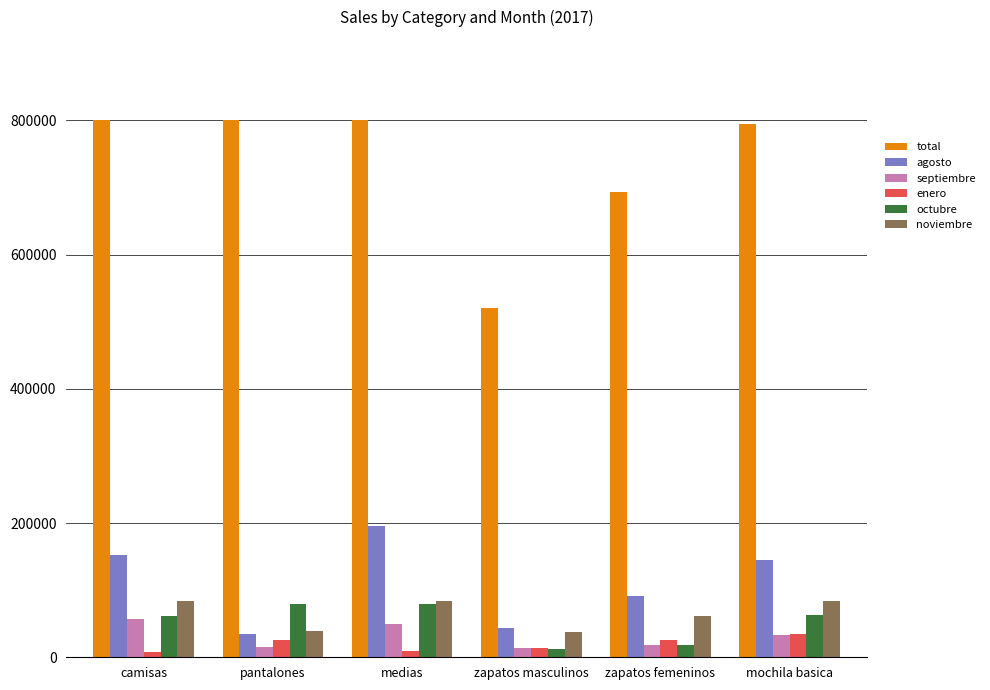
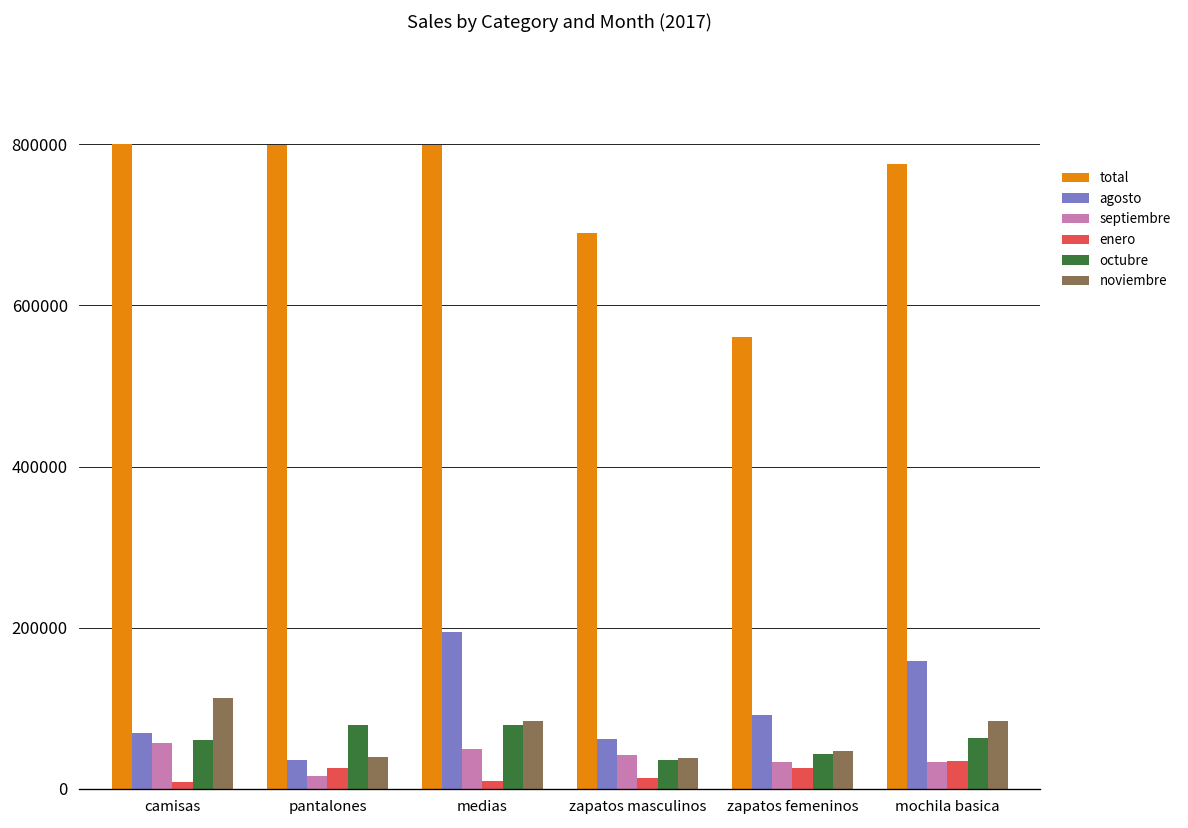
  {
    "total": {
      "camisas": 800000,
      "pantalones": 800000,
      "medias": 800000,
-     "zapatos masculinos": 520000,
-     "zapatos femeninos": 690000,
-     "mochila basica": 790000
+     "zapatos masculinos": 690000,
+     "zapatos femeninos": 560000,
+     "mochila basica": 780000
    },
    "agosto": {
-     "camisas": 150000,
+     "camisas": 70000,
      "pantalones": 40000,
      "medias": 190000,
-     "zapatos masculinos": 40000,
+     "zapatos masculinos": 60000,
      "zapatos femeninos": 90000,
-     "mochila basica": 140000
+     "mochila basica": 160000
    },
    "septiembre": {
      "camisas": 60000,
      "pantalones": 20000,
      "medias": 50000,
-     "zapatos masculinos": 10000,
-     "zapatos femeninos": 20000,
+     "zapatos masculinos": 40000,
+     "zapatos femeninos": 30000,
      "mochila basica": 30000
    },
    "enero": {
      "camisas": 10000,
      "pantalones": 30000,
      "medias": 10000,
      "zapatos masculinos": 10000,
      "zapatos femeninos": 30000,
      "mochila basica": 30000
    },
    "octubre": {
      "camisas": 60000,
      "pantalones": 80000,
      "medias": 80000,
-     "zapatos masculinos": 10000,
-     "zapatos femeninos": 20000,
+     "zapatos masculinos": 40000,
+     "zapatos femeninos": 40000,
      "mochila basica": 60000
    },
    "noviembre": {
-     "camisas": 80000,
+     "camisas": 110000,
      "pantalones": 40000,
      "medias": 80000,
      "zapatos masculinos": 40000,
-     "zapatos femeninos": 60000,
+     "zapatos femeninos": 50000,
      "mochila basica": 80000
    }
  }
